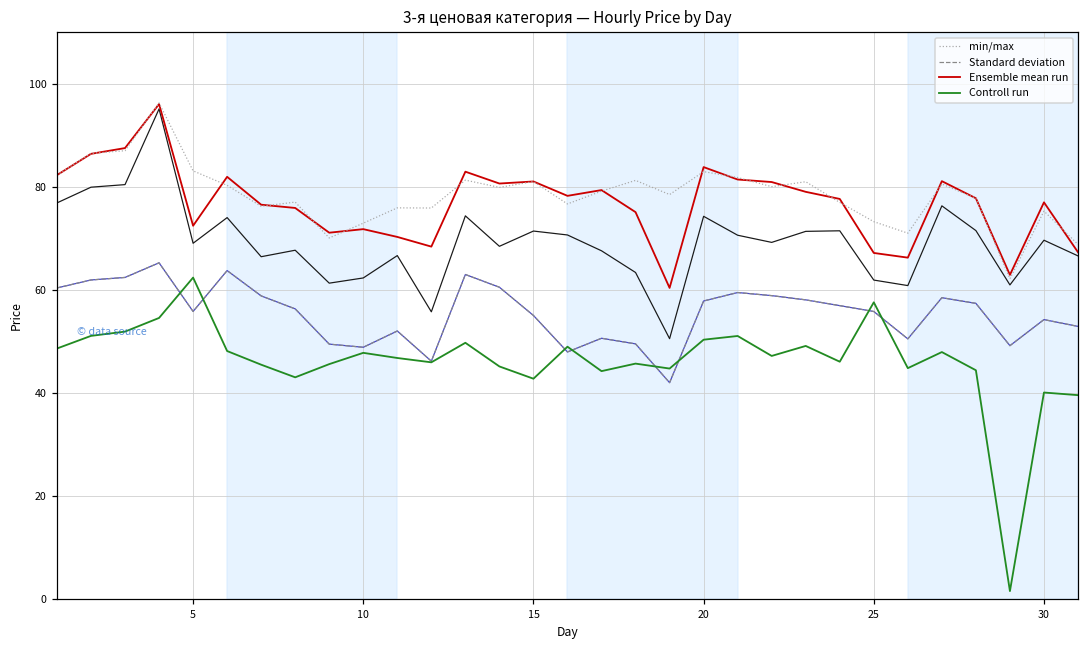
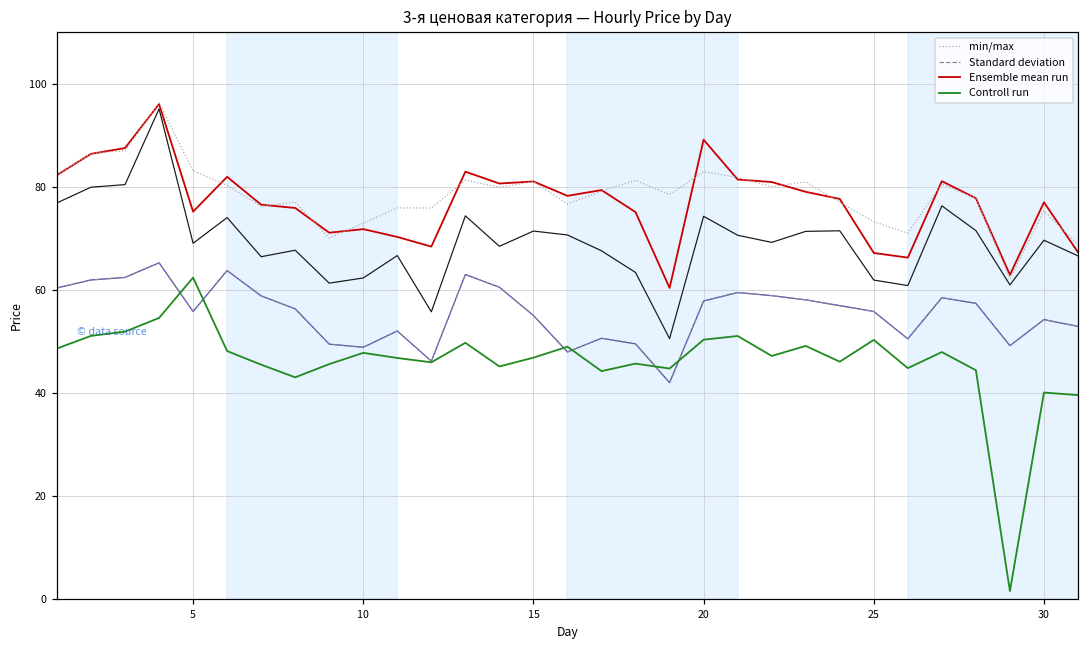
  {
    "Ensemble mean run": {
-     "5": 72,
+     "5": 75,
      "10": 72,
-     "20": 84,
+     "20": 89,
      "25": 67,
      "30": 77
    },
    "Controll run": {
      "5": 62,
      "10": 48,
-     "15": 43,
+     "15": 47,
      "20": 50,
-     "25": 58,
+     "25": 50,
      "30": 40
    }
  }
